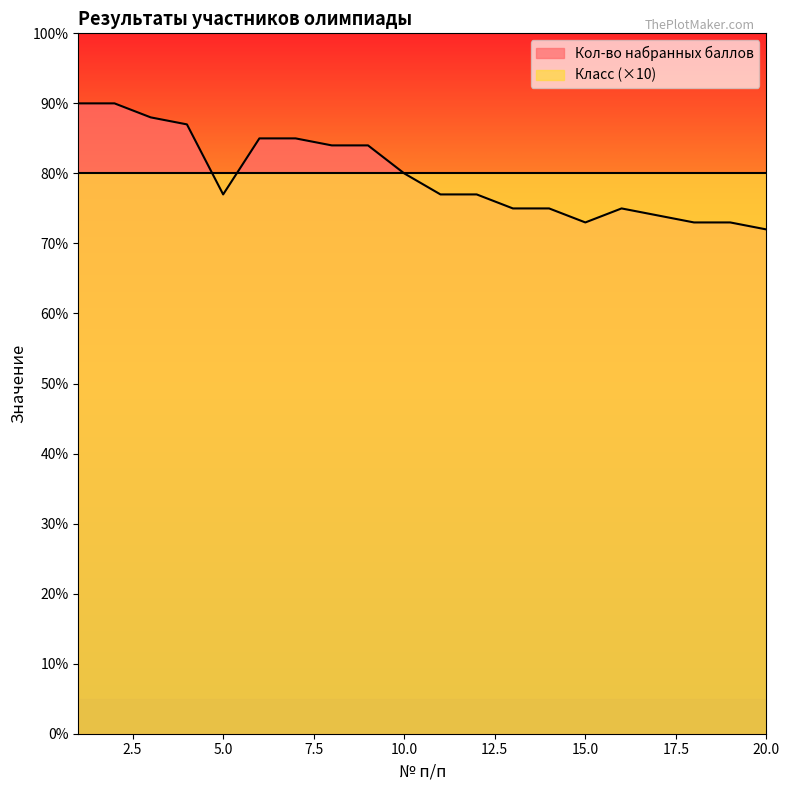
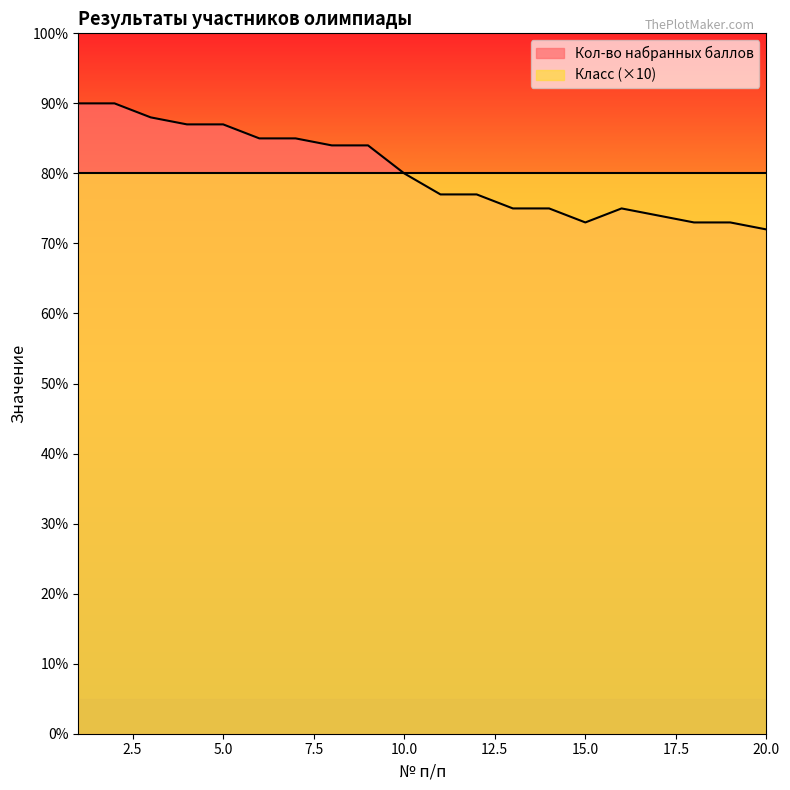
  {
    "Кол-во набранных баллов": {
-     "5.0": "77%",
+     "5.0": "87%",
      "15.0": "73%",
      "20.0": "72%"
    },
    "Класс (×10)": {
      "5.0": "80%",
      "15.0": "80%",
      "20.0": "80%"
    }
  }
